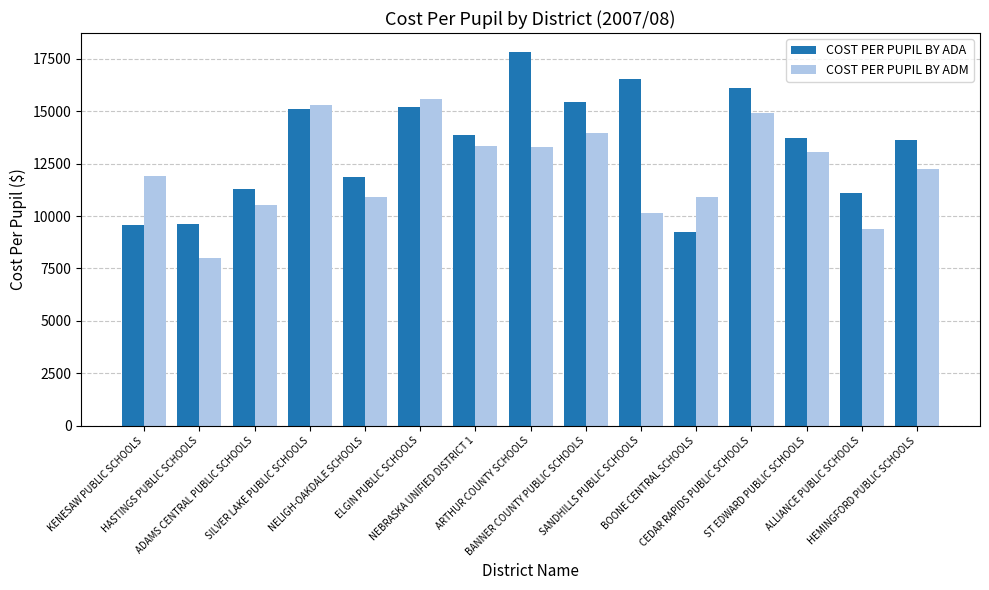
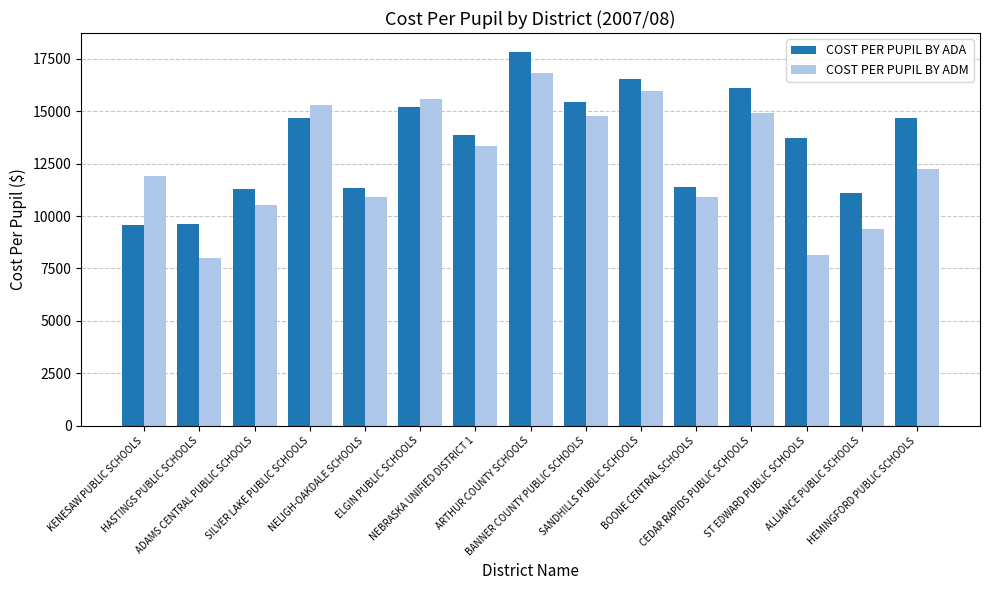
  {
    "COST PER PUPIL BY ADA": {
      "KENESAW PUBLIC SCHOOLS": 9600,
      "HASTINGS PUBLIC SCHOOLS": 9600,
      "ADAMS CENTRAL PUBLIC SCHOOLS": 11300,
-     "SILVER LAKE PUBLIC SCHOOLS": 15100,
-     "NELIGH-OAKDALE SCHOOLS": 11900,
+     "SILVER LAKE PUBLIC SCHOOLS": 14700,
+     "NELIGH-OAKDALE SCHOOLS": 11400,
      "ELGIN PUBLIC SCHOOLS": 15200,
      "NEBRASKA UNIFIED DISTRICT 1": 13800,
      "ARTHUR COUNTY SCHOOLS": 17800,
      "BANNER COUNTY PUBLIC SCHOOLS": 15500,
      "SANDHILLS PUBLIC SCHOOLS": 16500,
-     "BOONE CENTRAL SCHOOLS": 9200,
+     "BOONE CENTRAL SCHOOLS": 11400,
      "CEDAR RAPIDS PUBLIC SCHOOLS": 16100,
      "ST EDWARD PUBLIC SCHOOLS": 13700,
      "ALLIANCE PUBLIC SCHOOLS": 11100,
-     "HEMINGFORD PUBLIC SCHOOLS": 13600
+     "HEMINGFORD PUBLIC SCHOOLS": 14700
    },
    "COST PER PUPIL BY ADM": {
      "KENESAW PUBLIC SCHOOLS": 11900,
      "HASTINGS PUBLIC SCHOOLS": 8000,
      "ADAMS CENTRAL PUBLIC SCHOOLS": 10500,
      "SILVER LAKE PUBLIC SCHOOLS": 15300,
      "NELIGH-OAKDALE SCHOOLS": 10900,
      "ELGIN PUBLIC SCHOOLS": 15600,
      "NEBRASKA UNIFIED DISTRICT 1": 13300,
-     "ARTHUR COUNTY SCHOOLS": 13300,
-     "BANNER COUNTY PUBLIC SCHOOLS": 14000,
-     "SANDHILLS PUBLIC SCHOOLS": 10200,
+     "ARTHUR COUNTY SCHOOLS": 16800,
+     "BANNER COUNTY PUBLIC SCHOOLS": 14800,
+     "SANDHILLS PUBLIC SCHOOLS": 15900,
      "BOONE CENTRAL SCHOOLS": 10900,
      "CEDAR RAPIDS PUBLIC SCHOOLS": 14900,
-     "ST EDWARD PUBLIC SCHOOLS": 13000,
+     "ST EDWARD PUBLIC SCHOOLS": 8100,
      "ALLIANCE PUBLIC SCHOOLS": 9400,
      "HEMINGFORD PUBLIC SCHOOLS": 12300
    }
  }
